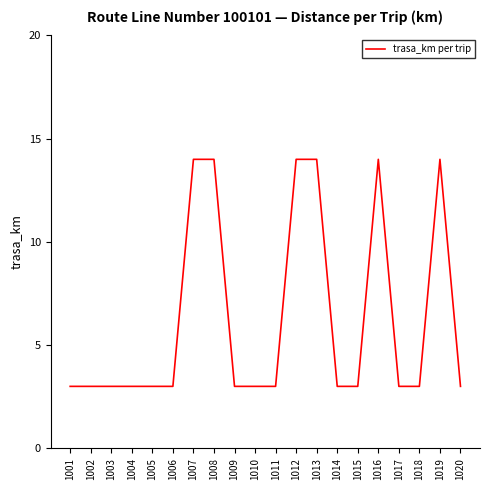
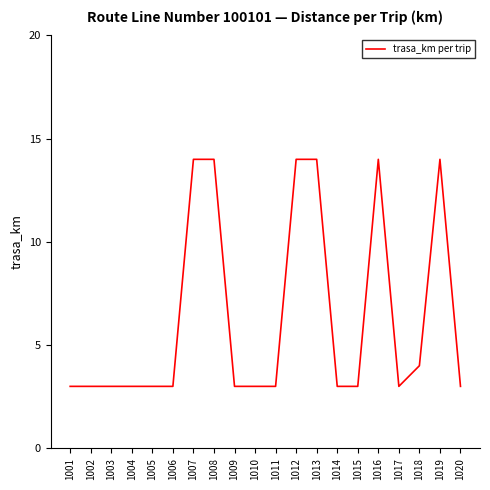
  {
    "1001": 3,
    "1002": 3,
    "1003": 3,
    "1004": 3,
    "1005": 3,
    "1006": 3,
    "1007": 14,
    "1008": 14,
    "1009": 3,
    "1010": 3,
    "1011": 3,
    "1012": 14,
    "1013": 14,
    "1014": 3,
    "1015": 3,
    "1016": 14,
    "1017": 3,
-   "1018": 3,
+   "1018": 4,
    "1019": 14,
    "1020": 3
  }
